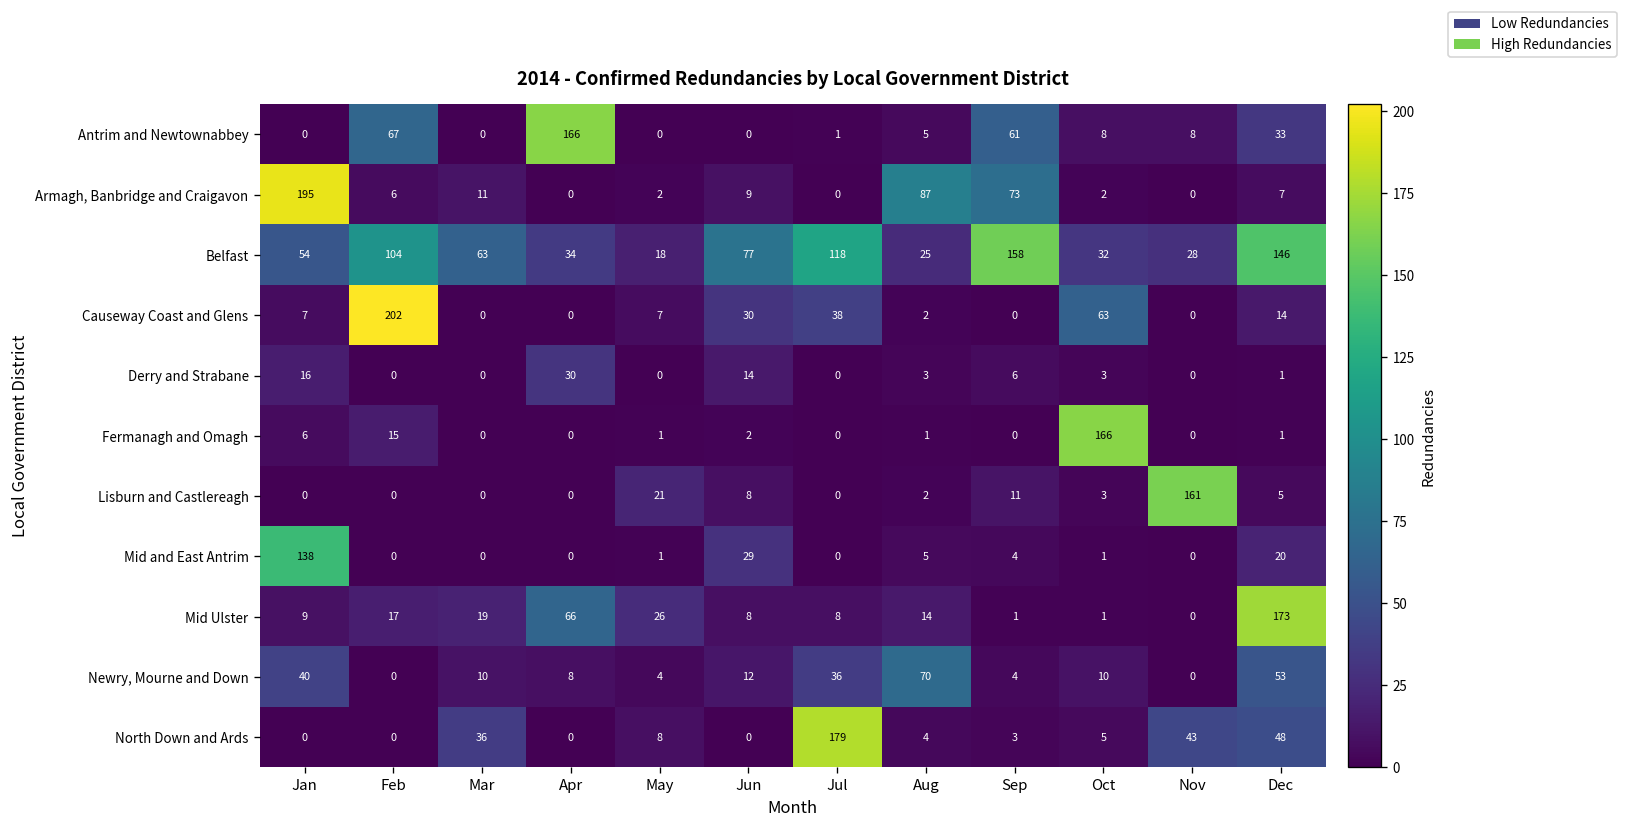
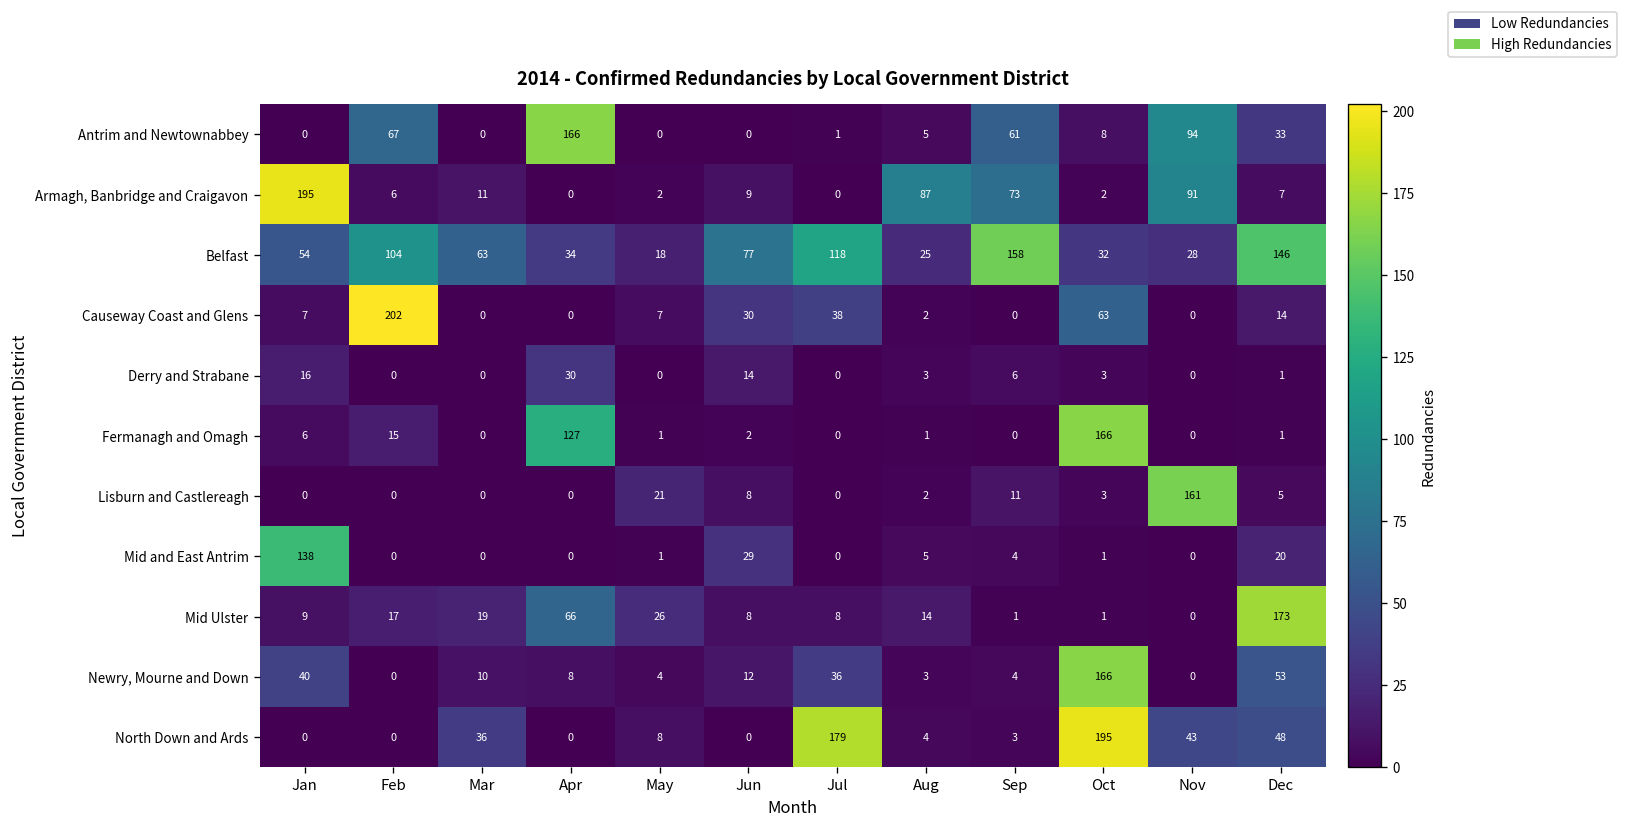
  {
    "Antrim and Newtownabbey": {
      "Jan": 0,
      "Feb": 67,
      "Mar": 0,
      "Apr": 166,
      "May": 0,
      "Jun": 0,
      "Jul": 1,
      "Aug": 5,
      "Sep": 61,
      "Oct": 8,
-     "Nov": 8,
+     "Nov": 94,
      "Dec": 33
    },
    "Armagh, Banbridge and Craigavon": {
      "Jan": 195,
      "Feb": 6,
      "Mar": 11,
      "Apr": 0,
      "May": 2,
      "Jun": 9,
      "Jul": 0,
      "Aug": 87,
      "Sep": 73,
      "Oct": 2,
-     "Nov": 0,
+     "Nov": 91,
      "Dec": 7
    },
    "Belfast": {
      "Jan": 54,
      "Feb": 104,
      "Mar": 63,
      "Apr": 34,
      "May": 18,
      "Jun": 77,
      "Jul": 118,
      "Aug": 25,
      "Sep": 158,
      "Oct": 32,
      "Nov": 28,
      "Dec": 146
    },
    "Causeway Coast and Glens": {
      "Jan": 7,
      "Feb": 202,
      "Mar": 0,
      "Apr": 0,
      "May": 7,
      "Jun": 30,
      "Jul": 38,
      "Aug": 2,
      "Sep": 0,
      "Oct": 63,
      "Nov": 0,
      "Dec": 14
    },
    "Derry and Strabane": {
      "Jan": 16,
      "Feb": 0,
      "Mar": 0,
      "Apr": 30,
      "May": 0,
      "Jun": 14,
      "Jul": 0,
      "Aug": 3,
      "Sep": 6,
      "Oct": 3,
      "Nov": 0,
      "Dec": 1
    },
    "Fermanagh and Omagh": {
      "Jan": 6,
      "Feb": 15,
      "Mar": 0,
-     "Apr": 0,
+     "Apr": 127,
      "May": 1,
      "Jun": 2,
      "Jul": 0,
      "Aug": 1,
      "Sep": 0,
      "Oct": 166,
      "Nov": 0,
      "Dec": 1
    },
    "Lisburn and Castlereagh": {
      "Jan": 0,
      "Feb": 0,
      "Mar": 0,
      "Apr": 0,
      "May": 21,
      "Jun": 8,
      "Jul": 0,
      "Aug": 2,
      "Sep": 11,
      "Oct": 3,
      "Nov": 161,
      "Dec": 5
    },
    "Mid and East Antrim": {
      "Jan": 138,
      "Feb": 0,
      "Mar": 0,
      "Apr": 0,
      "May": 1,
      "Jun": 29,
      "Jul": 0,
      "Aug": 5,
      "Sep": 4,
      "Oct": 1,
      "Nov": 0,
      "Dec": 20
    },
    "Mid Ulster": {
      "Jan": 9,
      "Feb": 17,
      "Mar": 19,
      "Apr": 66,
      "May": 26,
      "Jun": 8,
      "Jul": 8,
      "Aug": 14,
      "Sep": 1,
      "Oct": 1,
      "Nov": 0,
      "Dec": 173
    },
    "Newry, Mourne and Down": {
      "Jan": 40,
      "Feb": 0,
      "Mar": 10,
      "Apr": 8,
      "May": 4,
      "Jun": 12,
      "Jul": 36,
-     "Aug": 70,
+     "Aug": 3,
      "Sep": 4,
-     "Oct": 10,
+     "Oct": 166,
      "Nov": 0,
      "Dec": 53
    },
    "North Down and Ards": {
      "Jan": 0,
      "Feb": 0,
      "Mar": 36,
      "Apr": 0,
      "May": 8,
      "Jun": 0,
      "Jul": 179,
      "Aug": 4,
      "Sep": 3,
-     "Oct": 5,
+     "Oct": 195,
      "Nov": 43,
      "Dec": 48
    }
  }
